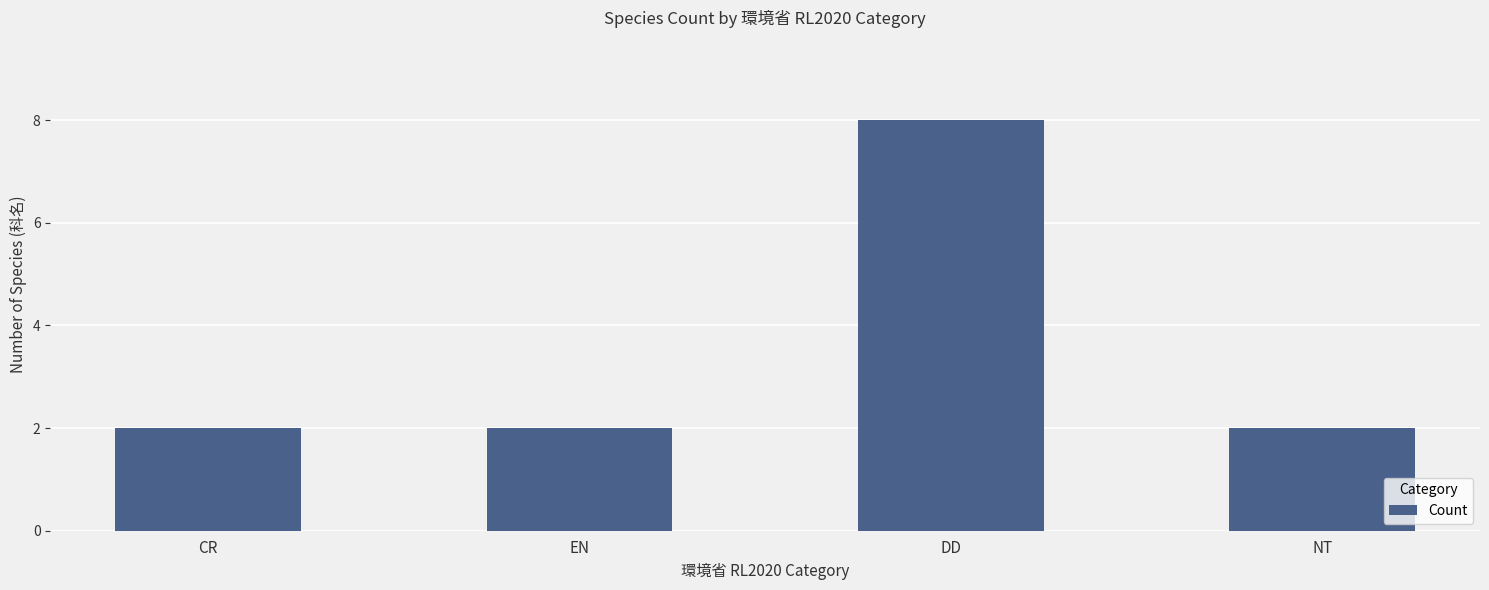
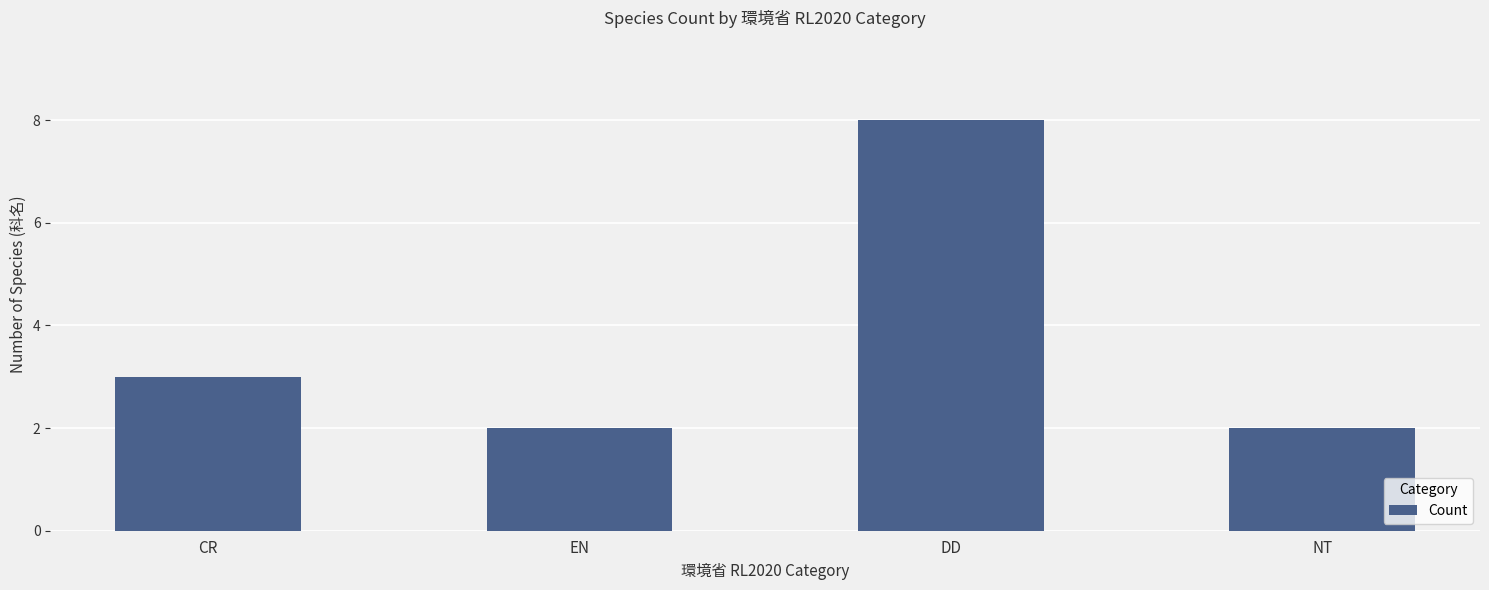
  {
-   "CR": 2,
+   "CR": 3,
    "EN": 2,
    "DD": 8,
    "NT": 2
  }
